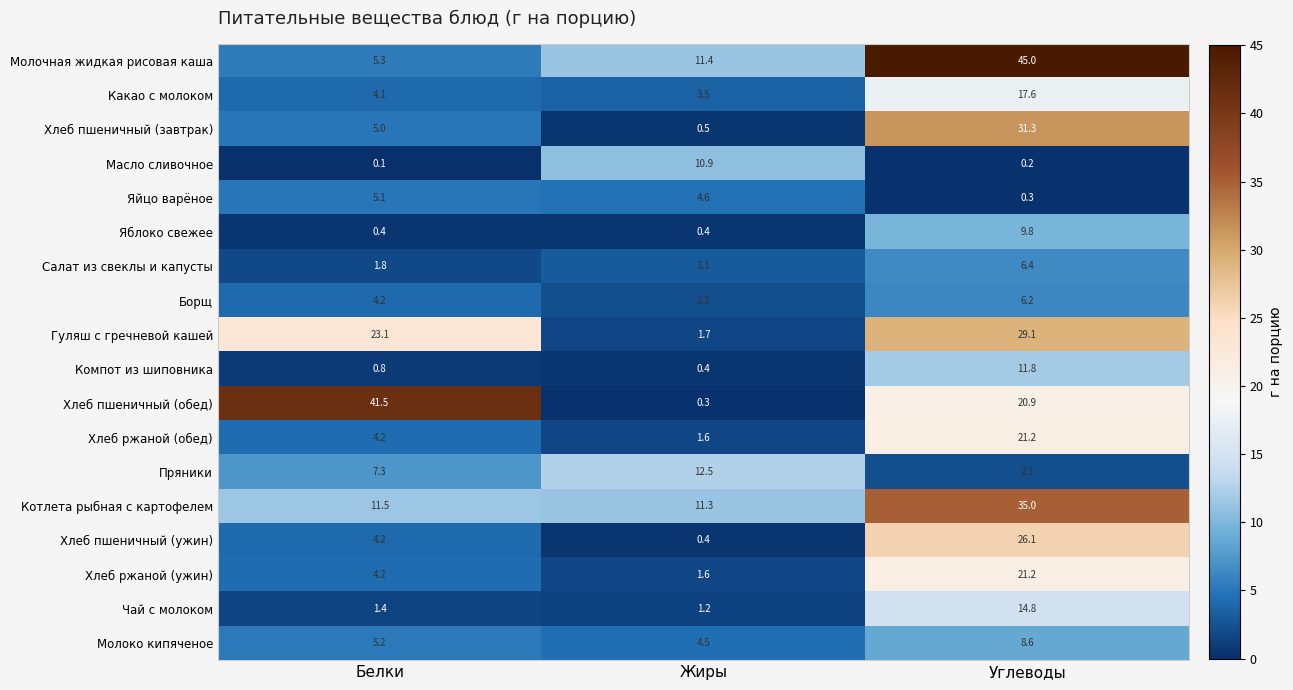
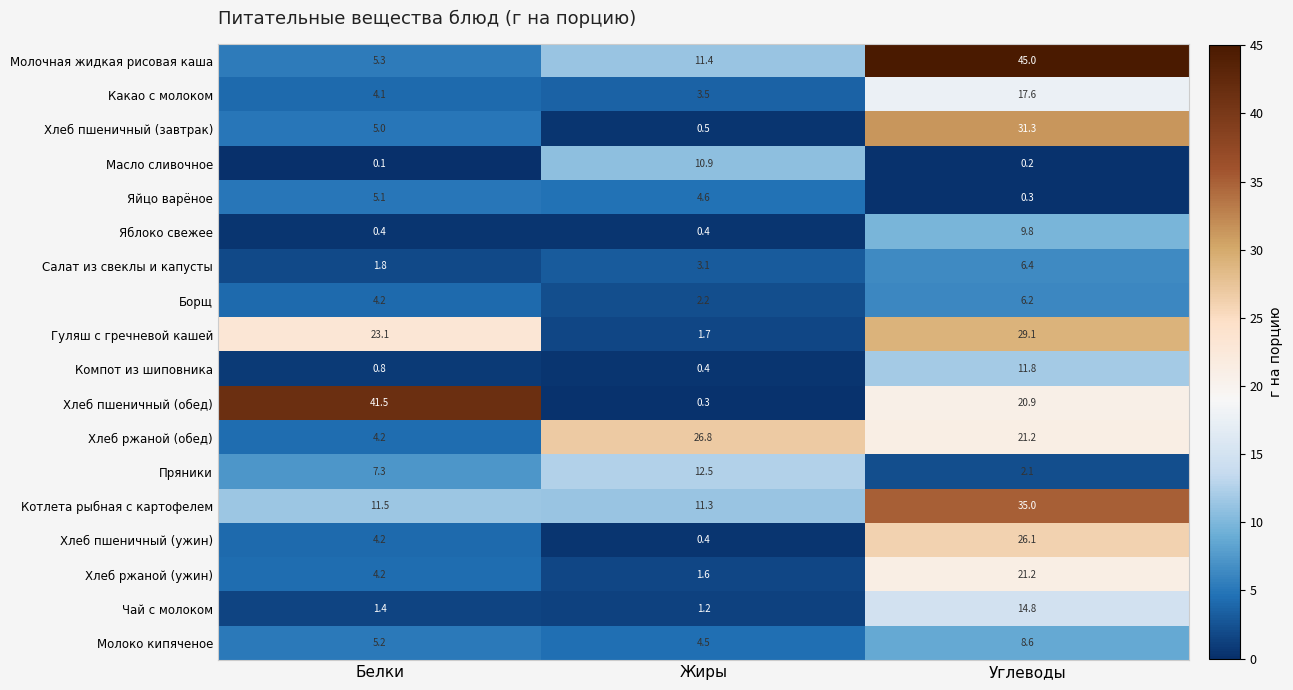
  {
    "Молочная жидкая рисовая каша": {
      "Белки": 5.3,
      "Жиры": 11.4,
      "Углеводы": 45.0
    },
    "Какао с молоком": {
      "Белки": 4.1,
      "Жиры": 3.5,
      "Углеводы": 17.6
    },
    "Хлеб пшеничный (завтрак)": {
      "Белки": 5.0,
      "Жиры": 0.5,
      "Углеводы": 31.3
    },
    "Масло сливочное": {
      "Белки": 0.1,
      "Жиры": 10.9,
      "Углеводы": 0.2
    },
    "Яйцо варёное": {
      "Белки": 5.1,
      "Жиры": 4.6,
      "Углеводы": 0.3
    },
    "Яблоко свежее": {
      "Белки": 0.4,
      "Жиры": 0.4,
      "Углеводы": 9.8
    },
    "Салат из свеклы и капусты": {
      "Белки": 1.8,
      "Жиры": 3.1,
      "Углеводы": 6.4
    },
    "Борщ": {
      "Белки": 4.2,
      "Жиры": 2.2,
      "Углеводы": 6.2
    },
    "Гуляш с гречневой кашей": {
      "Белки": 23.1,
      "Жиры": 1.7,
      "Углеводы": 29.1
    },
    "Компот из шиповника": {
      "Белки": 0.8,
      "Жиры": 0.4,
      "Углеводы": 11.8
    },
    "Хлеб пшеничный (обед)": {
      "Белки": 41.5,
      "Жиры": 0.3,
      "Углеводы": 20.9
    },
    "Хлеб ржаной (обед)": {
      "Белки": 4.2,
-     "Жиры": 1.6,
+     "Жиры": 26.8,
      "Углеводы": 21.2
    },
    "Пряники": {
      "Белки": 7.3,
      "Жиры": 12.5,
      "Углеводы": 2.1
    },
    "Котлета рыбная с картофелем": {
      "Белки": 11.5,
      "Жиры": 11.3,
      "Углеводы": 35.0
    },
    "Хлеб пшеничный (ужин)": {
      "Белки": 4.2,
      "Жиры": 0.4,
      "Углеводы": 26.1
    },
    "Хлеб ржаной (ужин)": {
      "Белки": 4.2,
      "Жиры": 1.6,
      "Углеводы": 21.2
    },
    "Чай с молоком": {
      "Белки": 1.4,
      "Жиры": 1.2,
      "Углеводы": 14.8
    },
    "Молоко кипяченое": {
      "Белки": 5.2,
      "Жиры": 4.5,
      "Углеводы": 8.6
    }
  }
